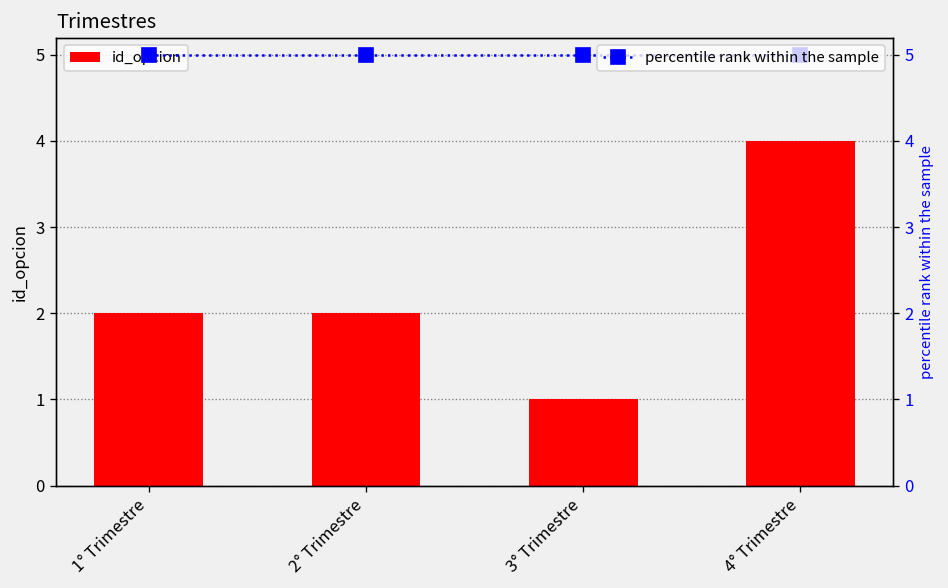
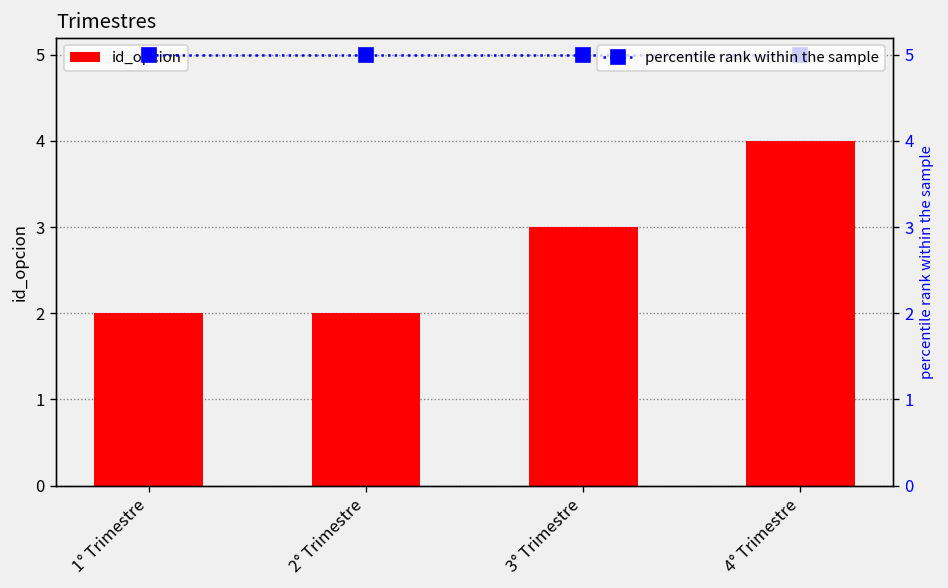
  {
    "id_opcion": {
      "1° Trimestre": 2,
      "2° Trimestre": 2,
-     "3° Trimestre": 1,
+     "3° Trimestre": 3,
      "4° Trimestre": 4
    },
    "percentile rank within the sample": {
      "2° Trimestre": 5.0,
      "3° Trimestre": 5.0
    }
  }
